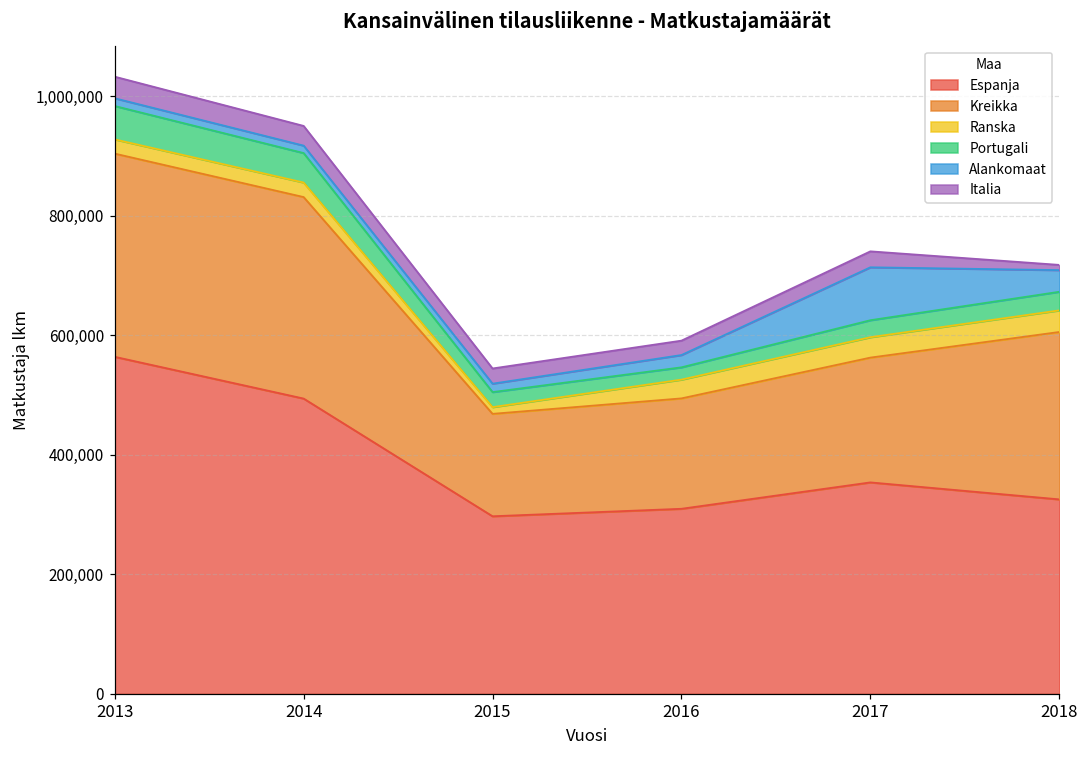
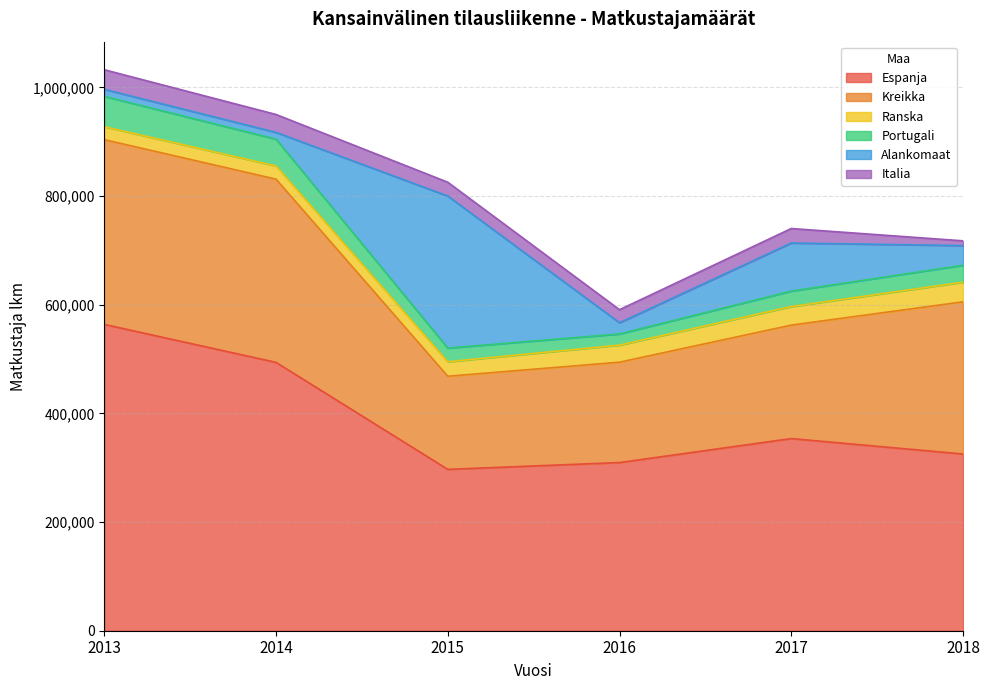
  {
    "Ranska": {
      "2013": "20,000",
      "2014": "20,000",
-     "2015": "10,000",
+     "2015": "30,000",
      "2016": "30,000",
      "2017": "30,000",
      "2018": "40,000"
    },
    "Portugali": {
      "2013": "60,000",
      "2014": "50,000",
      "2015": "30,000",
      "2016": "20,000",
      "2017": "30,000",
      "2018": "30,000"
    },
    "Alankomaat": {
      "2013": "10,000",
      "2014": "10,000",
-     "2015": "10,000",
+     "2015": "280,000",
      "2016": "20,000",
      "2017": "90,000",
      "2018": "40,000"
    },
    "Italia": {
      "2013": "40,000",
      "2014": "30,000",
      "2015": "30,000",
      "2016": "20,000",
      "2017": "30,000",
      "2018": "10,000"
    }
  }
